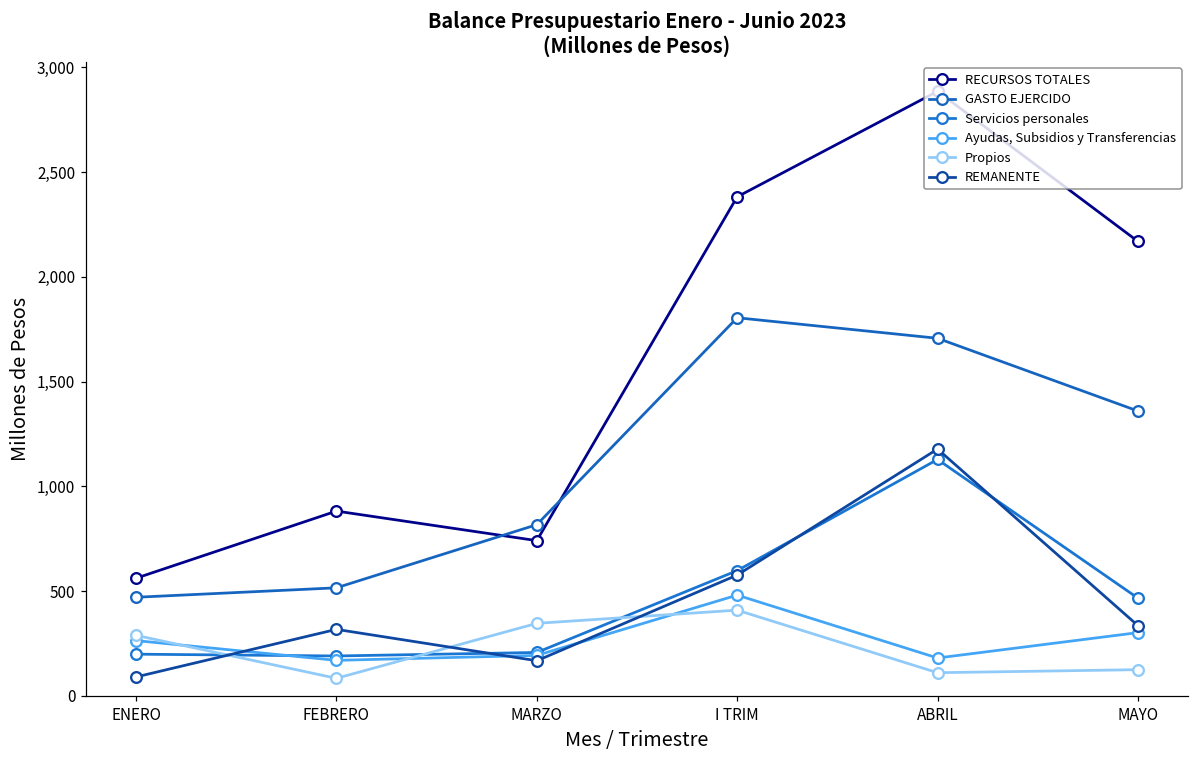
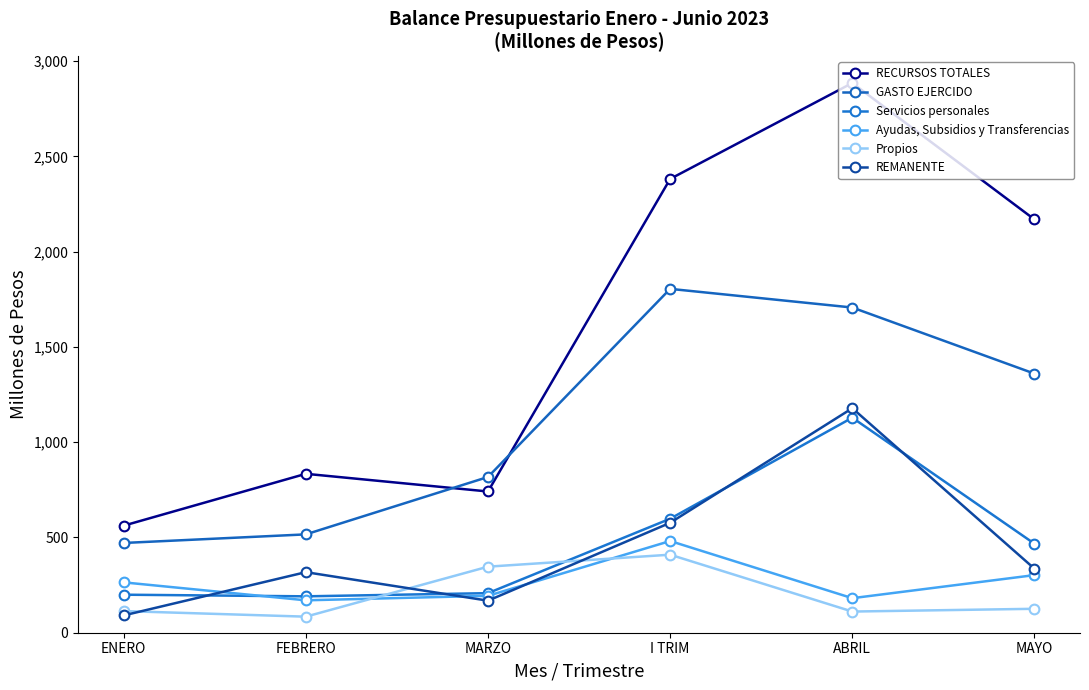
  {
    "RECURSOS TOTALES": {
      "ENERO": "560",
-     "FEBRERO": "880",
+     "FEBRERO": "830",
      "MARZO": "740",
      "I TRIM": "2,380",
      "MAYO": "2,170"
    },
    "Ayudas, Subsidios y Transferencias": {
      "ENERO": "260",
      "FEBRERO": "170",
      "MARZO": "190",
      "I TRIM": "480",
      "ABRIL": "180",
      "MAYO": "300"
    },
    "Propios": {
-     "ENERO": "290",
+     "ENERO": "110",
      "FEBRERO": "80",
      "MARZO": "350",
      "I TRIM": "410",
      "ABRIL": "110",
      "MAYO": "130"
    }
  }
